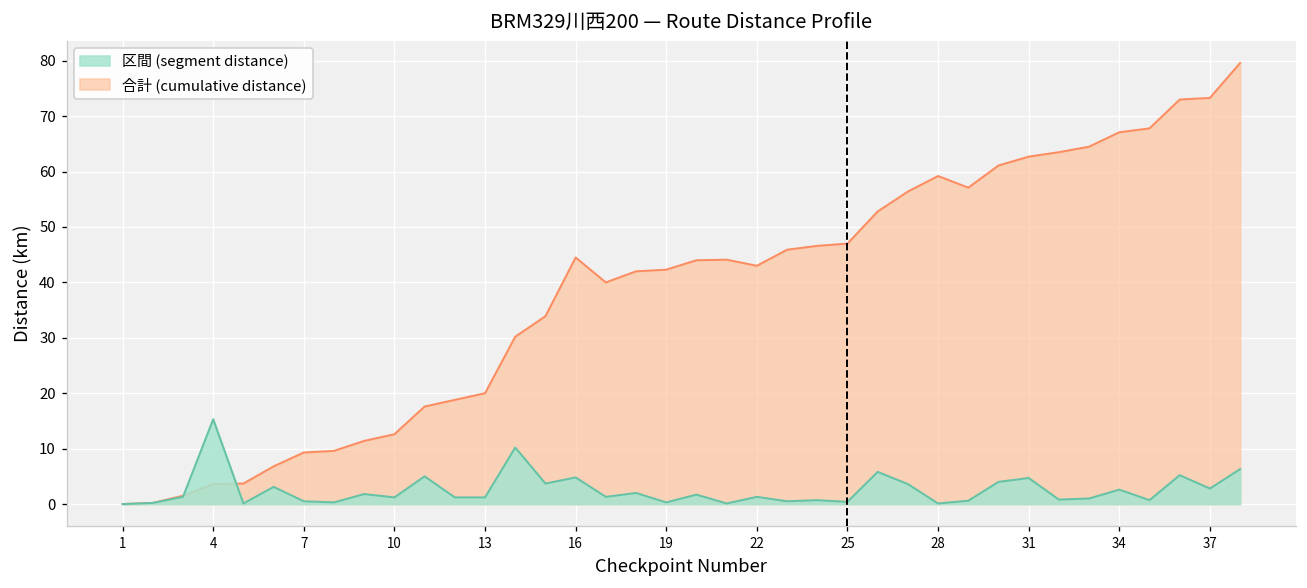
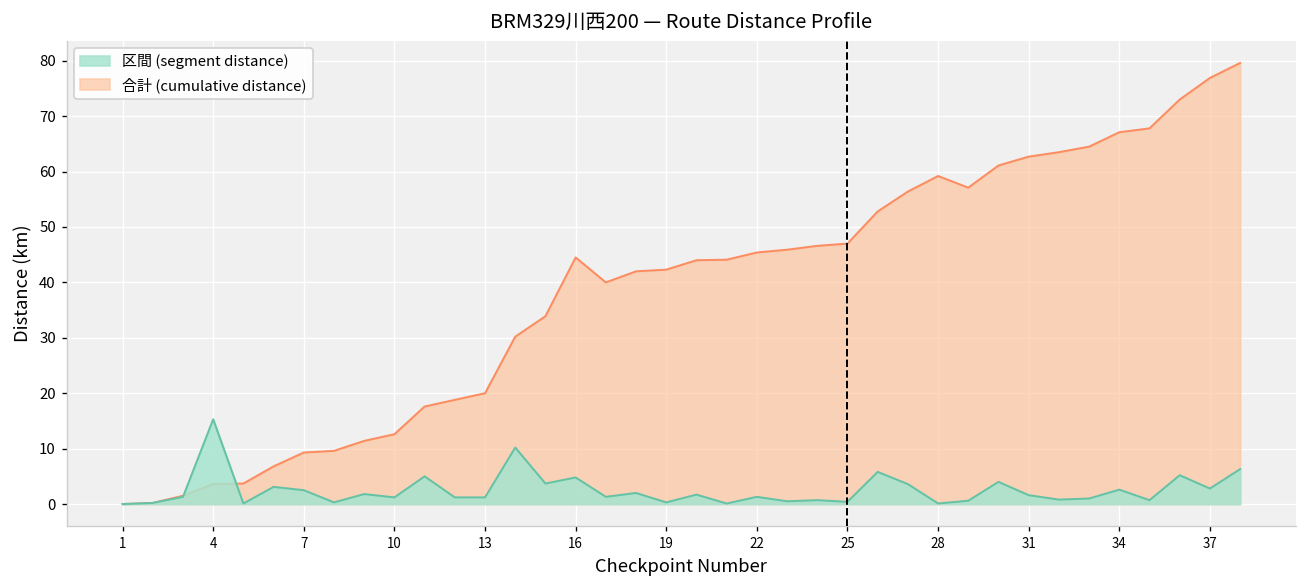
  {
    "合計 (cumulative distance)": {
      "4": 4,
      "7": 9,
      "10": 13,
      "13": 20,
      "16": 45,
      "19": 42,
-     "22": 43,
+     "22": 45,
      "25": 47,
      "28": 59,
      "31": 63,
      "34": 67,
-     "37": 73
+     "37": 77
    },
    "区間 (segment distance)": {
      "4": 15,
-     "7": 1,
+     "7": 3,
      "10": 1,
      "13": 1,
      "16": 5,
      "19": 0,
      "22": 1,
      "25": 0,
      "28": 0,
-     "31": 5,
+     "31": 2,
      "34": 3,
      "37": 3
    }
  }
